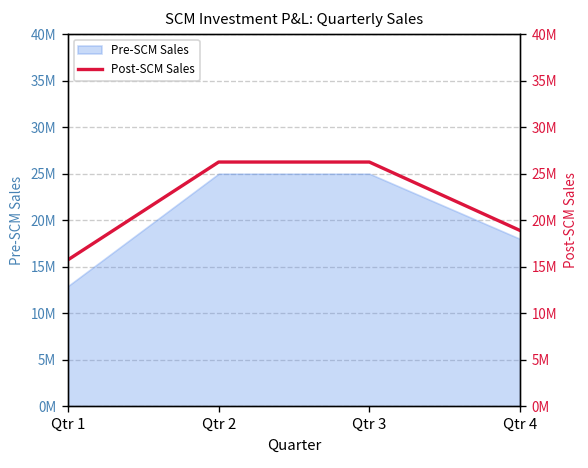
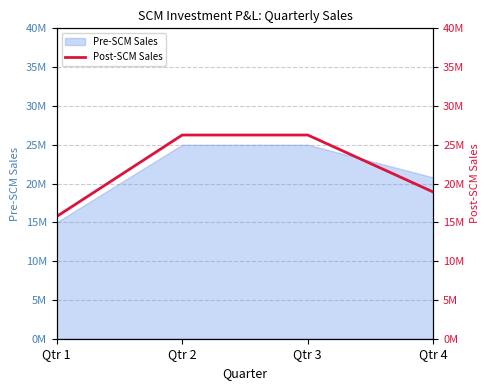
  {
    "Pre-SCM Sales": {
-     "Qtr 1": 13000000,
+     "Qtr 1": 15000000,
      "Qtr 2": 25000000,
      "Qtr 3": 25000000,
-     "Qtr 4": 18000000
+     "Qtr 4": 21000000
    },
    "Post-SCM Sales": {
      "Qtr 1": 16000000,
      "Qtr 2": 26000000,
      "Qtr 3": 26000000,
      "Qtr 4": 19000000
    }
  }
